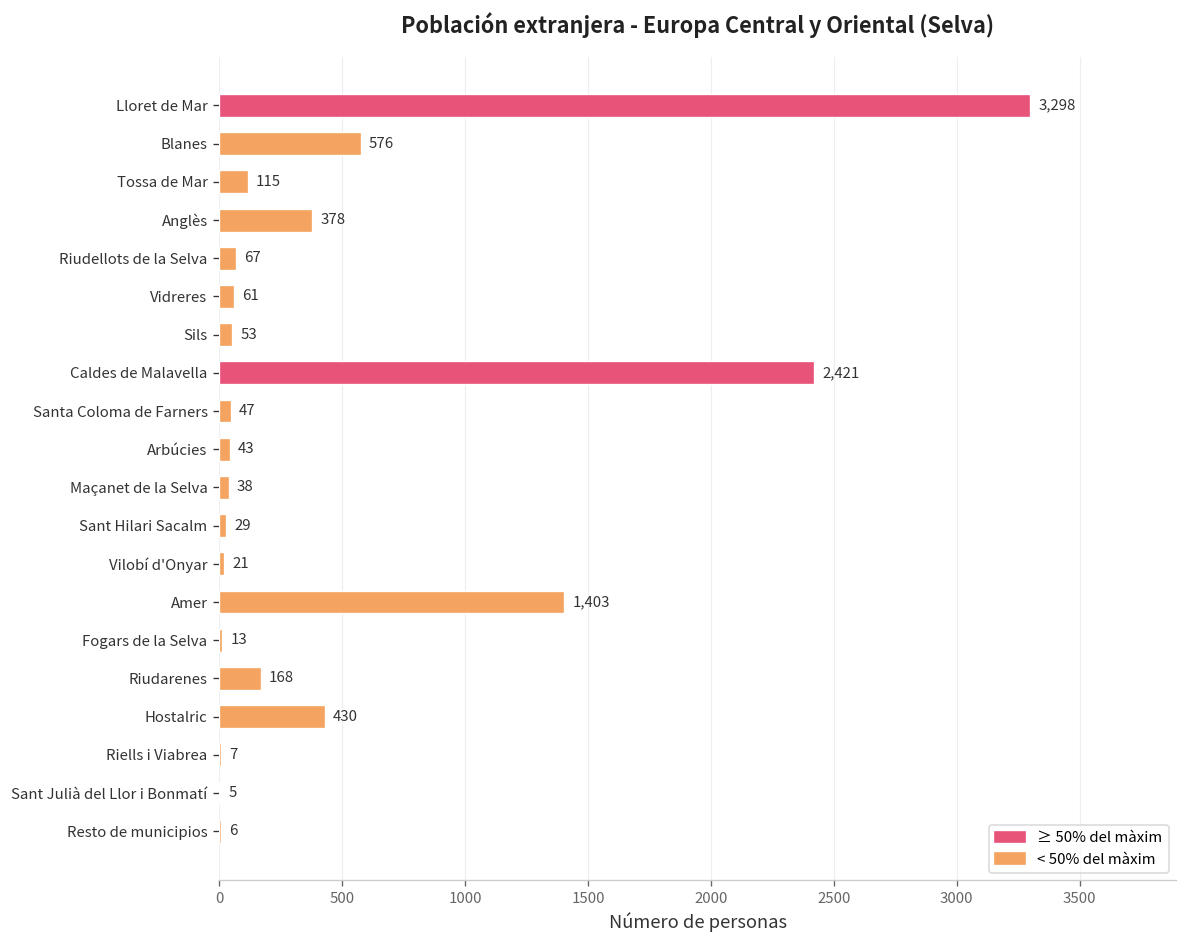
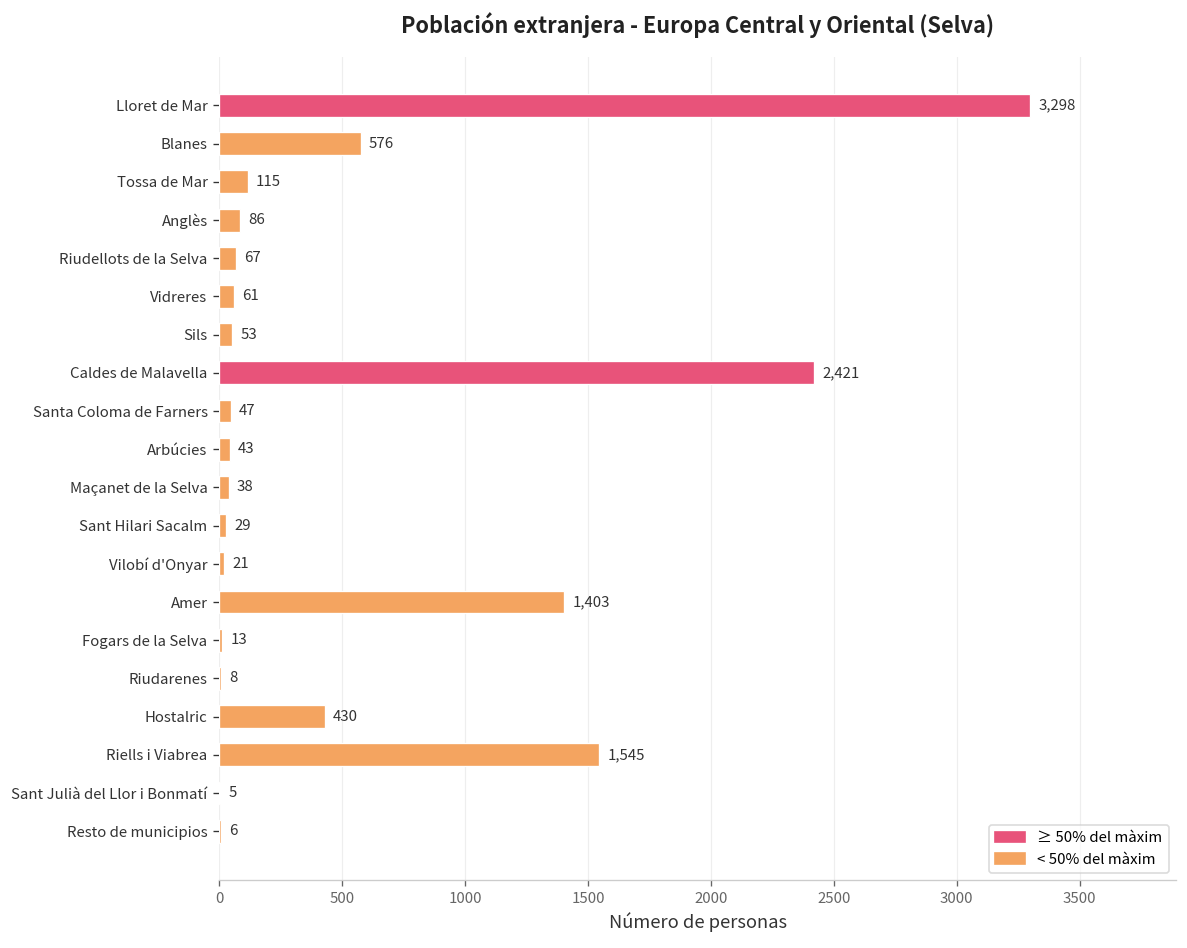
  {
    "Lloret de Mar": "3,298",
    "Blanes": "576",
    "Tossa de Mar": "115",
-   "Anglès": "378",
+   "Anglès": "86",
    "Riudellots de la Selva": "67",
    "Vidreres": "61",
    "Sils": "53",
    "Caldes de Malavella": "2,421",
    "Santa Coloma de Farners": "47",
    "Arbúcies": "43",
    "Maçanet de la Selva": "38",
    "Sant Hilari Sacalm": "29",
    "Vilobí d'Onyar": "21",
    "Amer": "1,403",
    "Fogars de la Selva": "13",
-   "Riudarenes": "168",
+   "Riudarenes": "8",
    "Hostalric": "430",
-   "Riells i Viabrea": "7",
+   "Riells i Viabrea": "1,545",
    "Sant Julià del Llor i Bonmatí": "5",
    "Resto de municipios": "6"
  }
